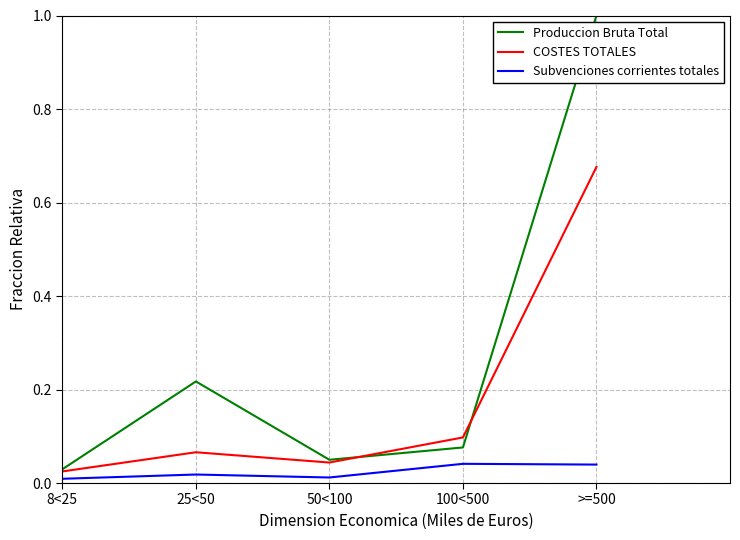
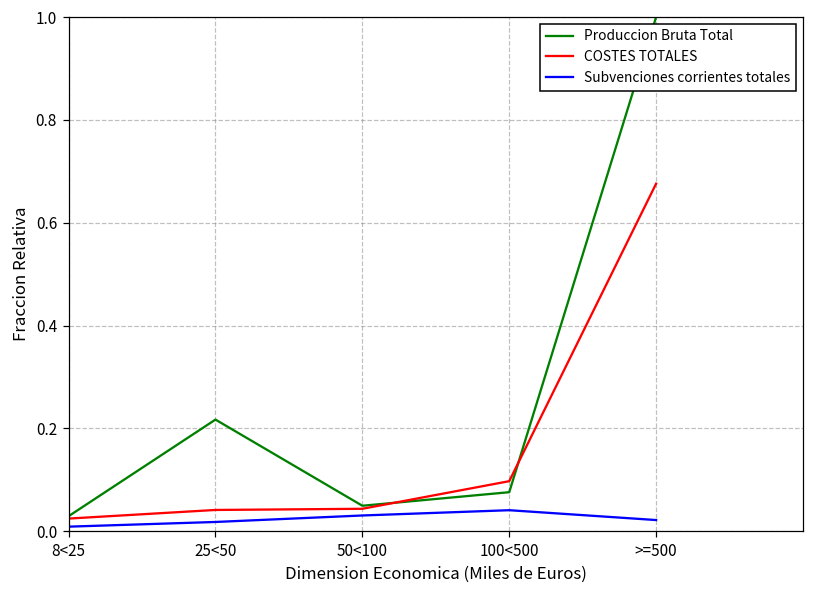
  {
    "Produccion Bruta Total": {
      "25<50": 0.22,
      "50<100": 0.05,
      "100<500": 0.08,
      ">=500": 1.00
    },
    "COSTES TOTALES": {
-     "25<50": 0.07,
+     "25<50": 0.04,
      "50<100": 0.04,
      "100<500": 0.10,
      ">=500": 0.68
    },
    "Subvenciones corrientes totales": {
      "8<25": 0.01,
      "25<50": 0.02,
-     "50<100": 0.01,
+     "50<100": 0.03,
      "100<500": 0.04,
-     ">=500": 0.04
+     ">=500": 0.02
    }
  }
